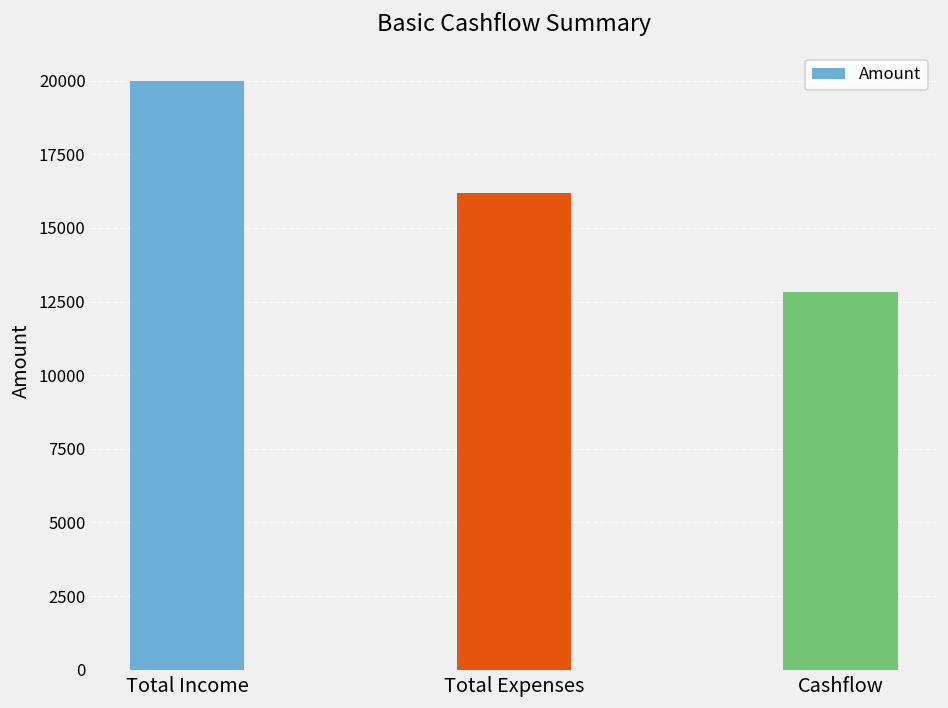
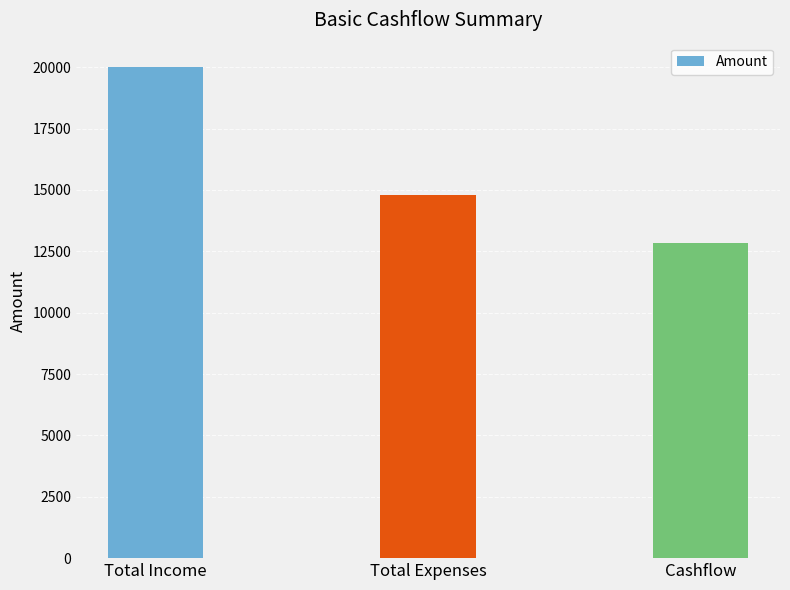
  {
    "Total Income": 20000,
-   "Total Expenses": 16200,
+   "Total Expenses": 14800,
    "Cashflow": 12800
  }
